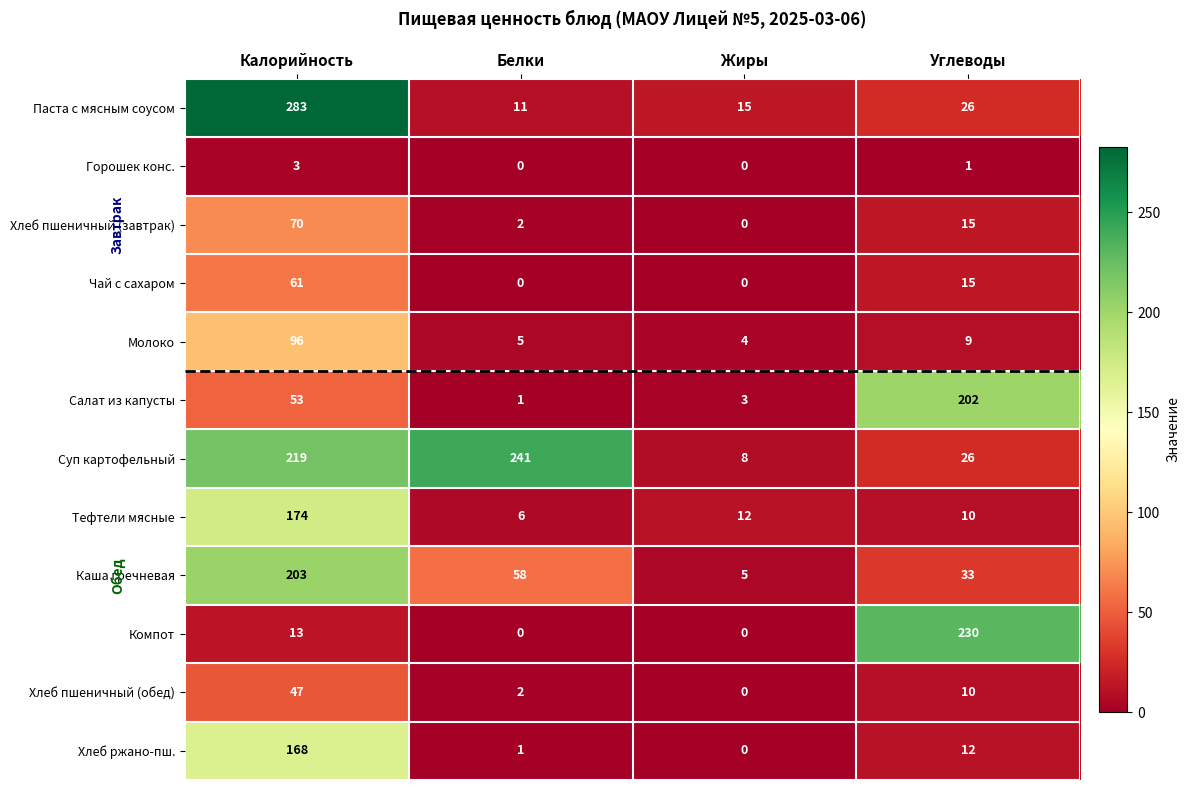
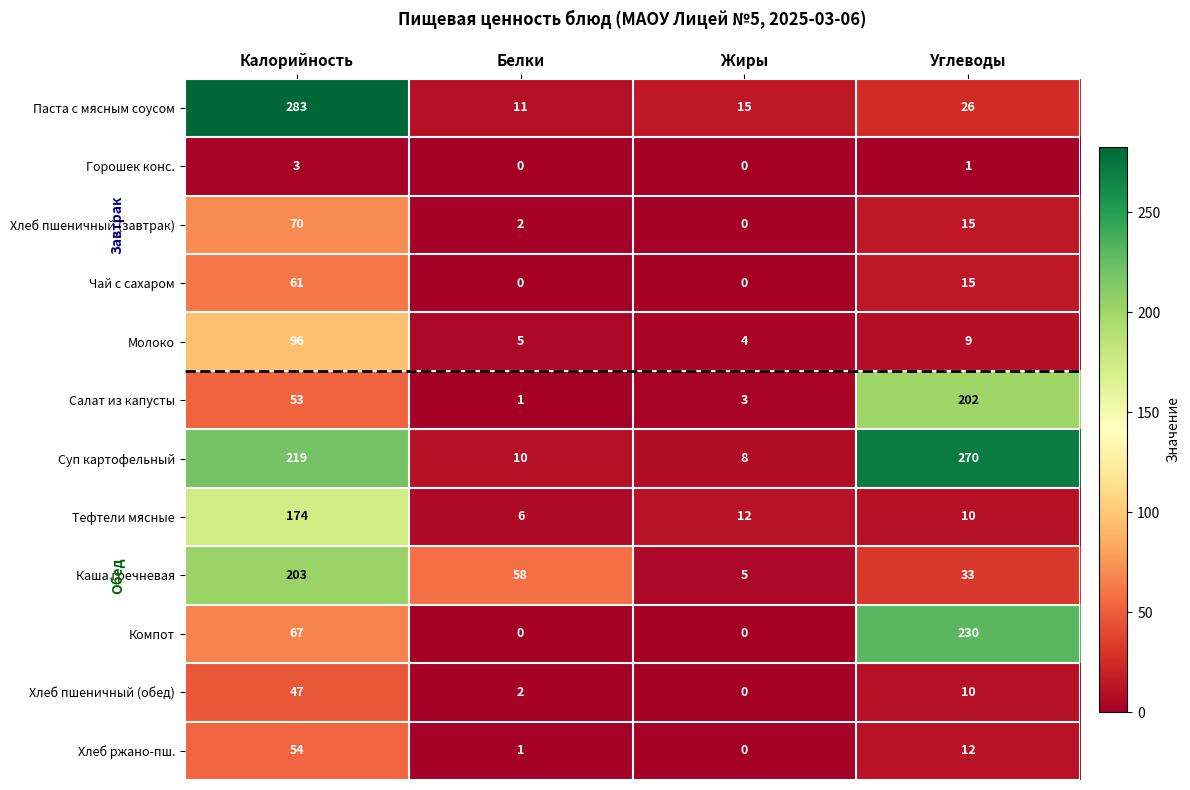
  {
    "Паста с мясным соусом": {
      "Калорийность": 283,
      "Белки": 11,
      "Жиры": 15,
      "Углеводы": 26
    },
    "Горошек конс.": {
      "Калорийность": 3,
      "Белки": 0,
      "Жиры": 0,
      "Углеводы": 1
    },
    "Хлеб пшеничный (завтрак)": {
      "Калорийность": 70,
      "Белки": 2,
      "Жиры": 0,
      "Углеводы": 15
    },
    "Чай с сахаром": {
      "Калорийность": 61,
      "Белки": 0,
      "Жиры": 0,
      "Углеводы": 15
    },
    "Молоко": {
      "Калорийность": 96,
      "Белки": 5,
      "Жиры": 4,
      "Углеводы": 9
    },
    "Салат из капусты": {
      "Калорийность": 53,
      "Белки": 1,
      "Жиры": 3,
      "Углеводы": 202
    },
    "Суп картофельный": {
      "Калорийность": 219,
-     "Белки": 241,
+     "Белки": 10,
      "Жиры": 8,
-     "Углеводы": 26
+     "Углеводы": 270
    },
    "Тефтели мясные": {
      "Калорийность": 174,
      "Белки": 6,
      "Жиры": 12,
      "Углеводы": 10
    },
    "Каша гречневая": {
      "Калорийность": 203,
      "Белки": 58,
      "Жиры": 5,
      "Углеводы": 33
    },
    "Компот": {
-     "Калорийность": 13,
+     "Калорийность": 67,
      "Белки": 0,
      "Жиры": 0,
      "Углеводы": 230
    },
    "Хлеб пшеничный (обед)": {
      "Калорийность": 47,
      "Белки": 2,
      "Жиры": 0,
      "Углеводы": 10
    },
    "Хлеб ржано-пш.": {
-     "Калорийность": 168,
+     "Калорийность": 54,
      "Белки": 1,
      "Жиры": 0,
      "Углеводы": 12
    }
  }
